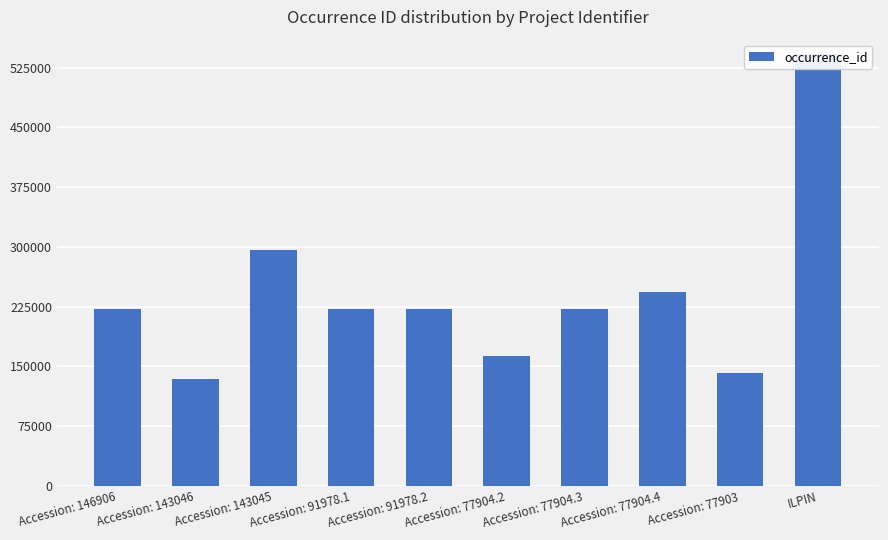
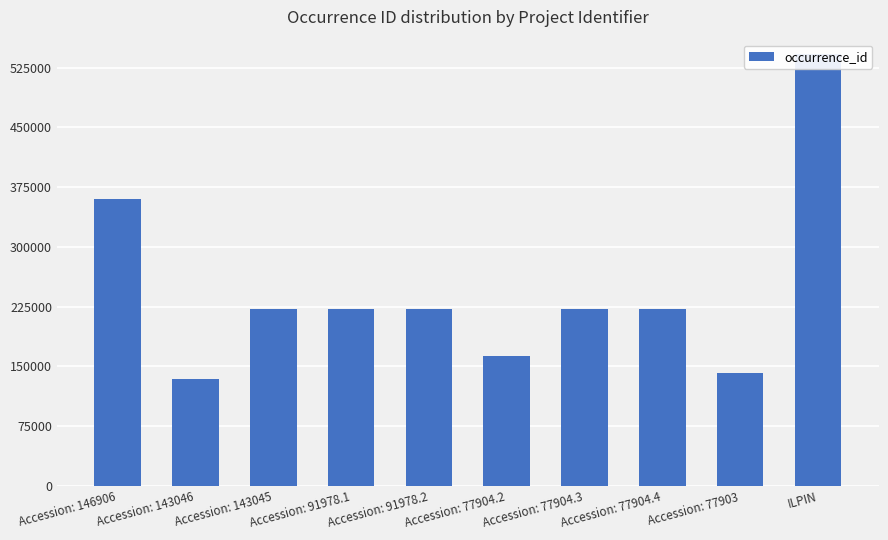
  {
-   "Accession: 146906": 220000,
+   "Accession: 146906": 360000,
    "Accession: 143046": 130000,
-   "Accession: 143045": 300000,
+   "Accession: 143045": 220000,
    "Accession: 91978.1": 220000,
    "Accession: 91978.2": 220000,
    "Accession: 77904.2": 160000,
    "Accession: 77904.3": 220000,
-   "Accession: 77904.4": 240000,
+   "Accession: 77904.4": 220000,
    "Accession: 77903": 140000
  }
